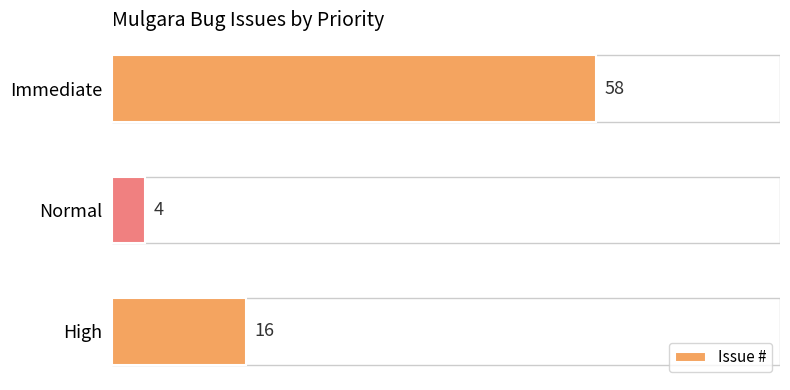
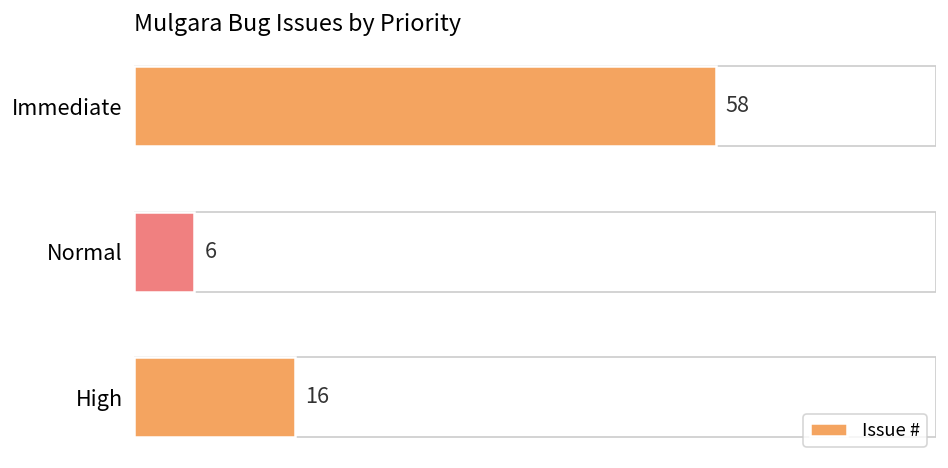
  {
    "Immediate": 58,
-   "Normal": 4,
+   "Normal": 6,
    "High": 16
  }
